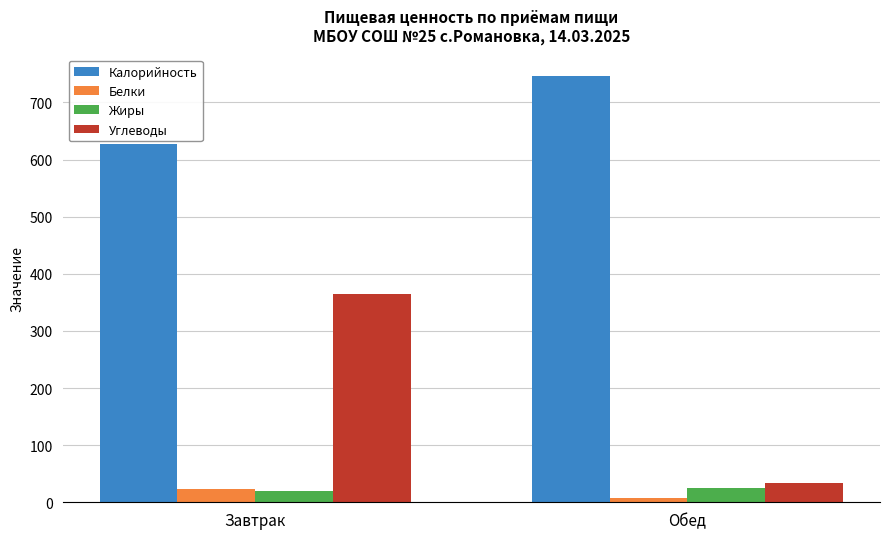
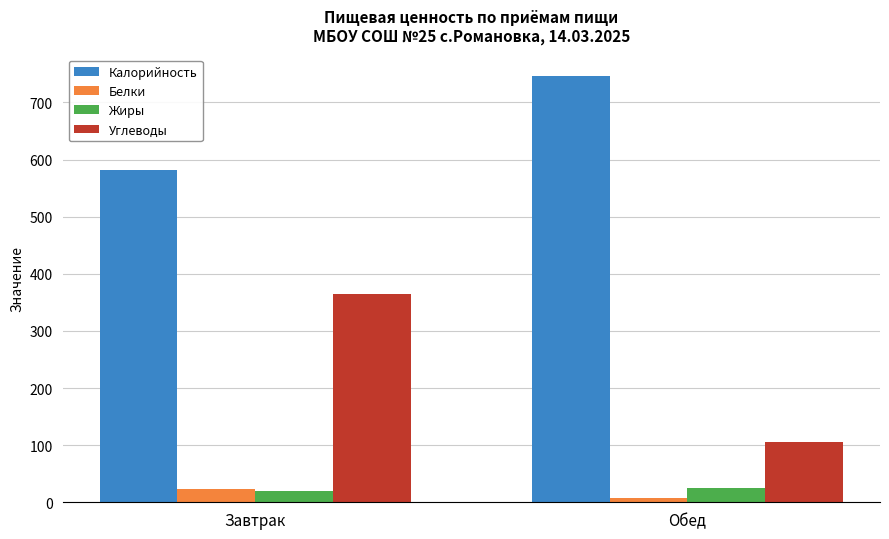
  {
    "Калорийность": {
-     "Завтрак": 630,
+     "Завтрак": 580,
      "Обед": 750
    },
    "Белки": {
      "Завтрак": 20,
      "Обед": 10
    },
    "Жиры": {
      "Завтрак": 20,
      "Обед": 30
    },
    "Углеводы": {
      "Завтрак": 360,
-     "Обед": 30
+     "Обед": 100
    }
  }
